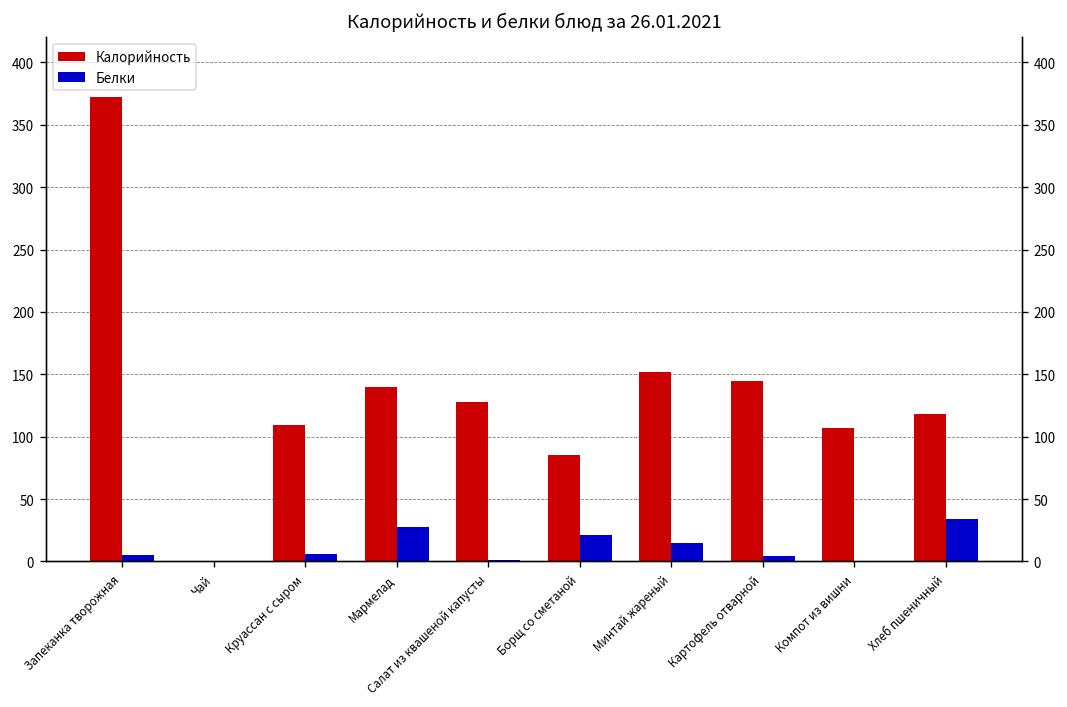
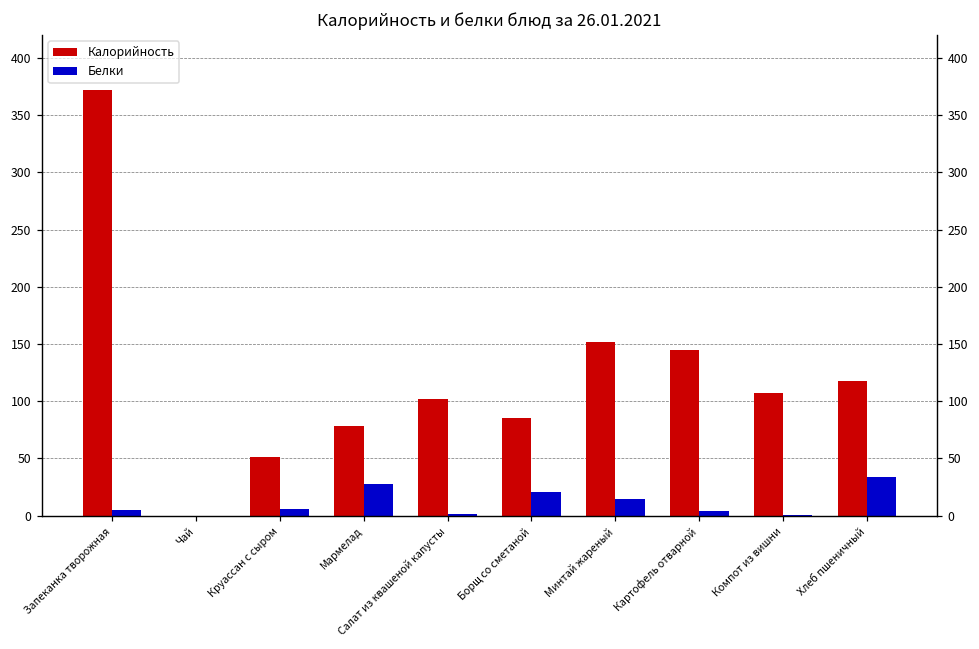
  {
    "Калорийность": {
      "Запеканка творожная": 372,
      "Чай": 0,
-     "Круассан с сыром": 109,
-     "Мармелад": 140,
-     "Салат из квашеной капусты": 128,
+     "Круассан с сыром": 51,
+     "Мармелад": 78,
+     "Салат из квашеной капусты": 102,
      "Борщ со сметаной": 85,
      "Минтай жареный": 152,
      "Картофель отварной": 145,
      "Компот из вишни": 107,
      "Хлеб пшеничный": 118
    },
    "Белки": {
      "Запеканка творожная": 5,
      "Чай": 0,
      "Круассан с сыром": 6,
      "Мармелад": 28,
      "Борщ со сметаной": 21,
      "Минтай жареный": 14,
      "Картофель отварной": 4,
      "Хлеб пшеничный": 34
    }
  }
